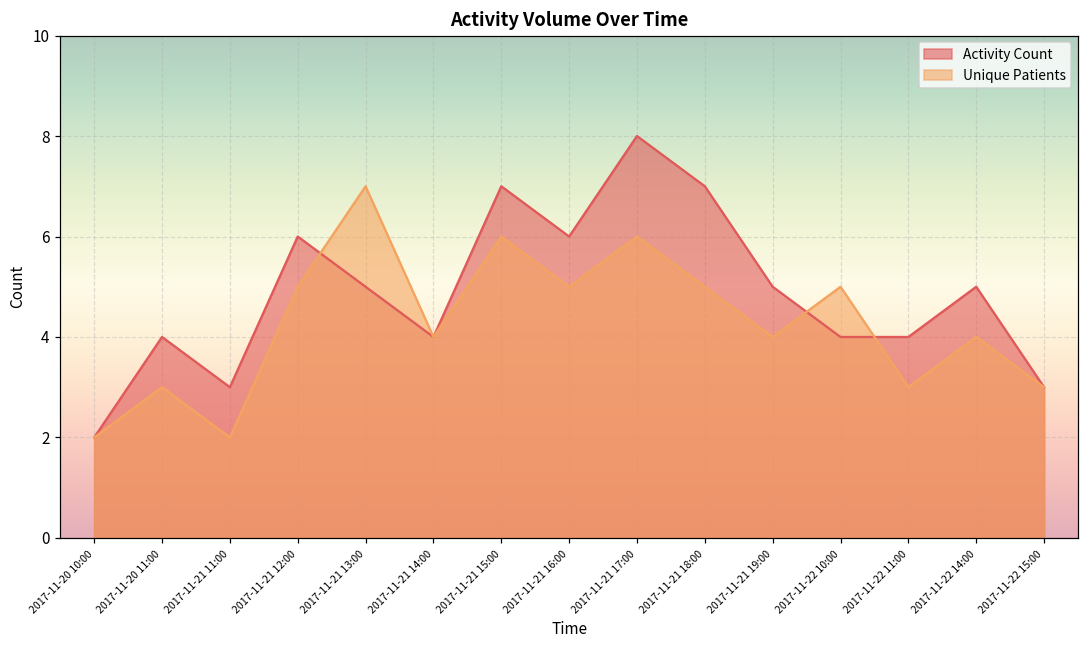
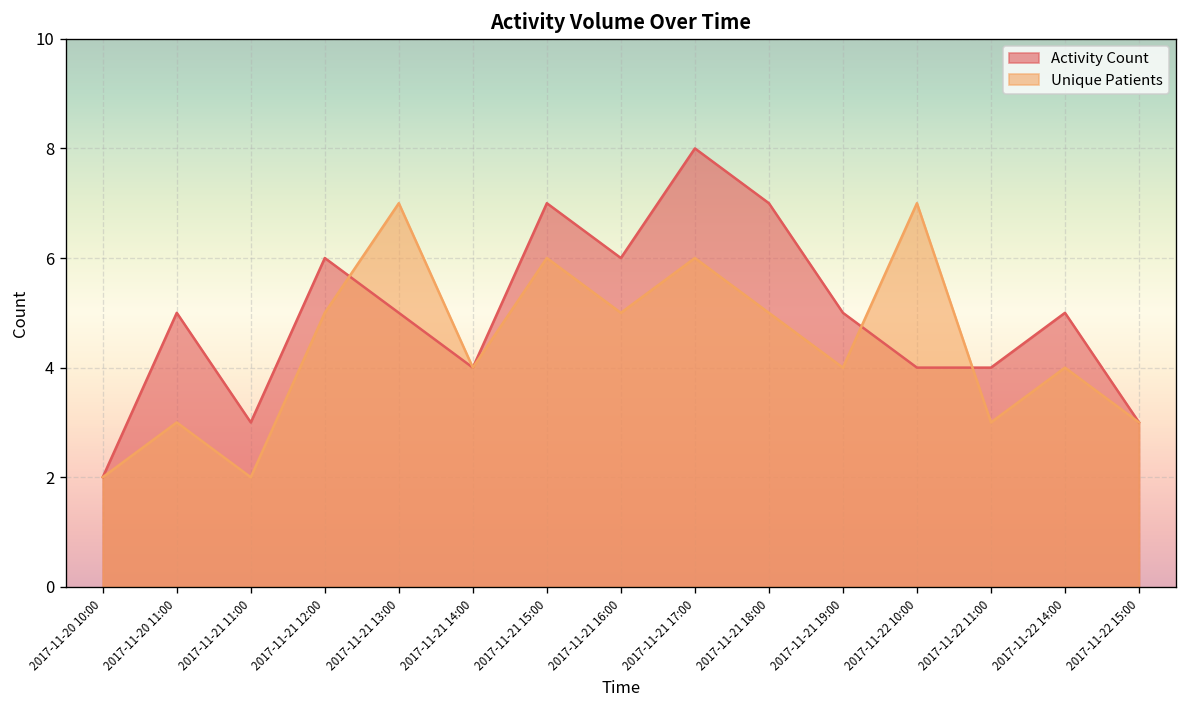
  {
    "Activity Count": {
-     "2017-11-20 11:00": 4,
+     "2017-11-20 11:00": 5,
      "2017-11-21 11:00": 3,
      "2017-11-21 12:00": 6,
      "2017-11-21 13:00": 5,
      "2017-11-21 15:00": 7,
      "2017-11-21 16:00": 6,
      "2017-11-21 17:00": 8,
      "2017-11-21 18:00": 7,
      "2017-11-21 19:00": 5,
      "2017-11-22 10:00": 4,
      "2017-11-22 11:00": 4,
      "2017-11-22 14:00": 5
    },
    "Unique Patients": {
      "2017-11-20 11:00": 3,
      "2017-11-21 11:00": 2,
      "2017-11-21 12:00": 5,
      "2017-11-21 13:00": 7,
      "2017-11-21 15:00": 6,
      "2017-11-21 16:00": 5,
      "2017-11-21 17:00": 6,
      "2017-11-21 18:00": 5,
      "2017-11-21 19:00": 4,
-     "2017-11-22 10:00": 5,
+     "2017-11-22 10:00": 7,
      "2017-11-22 11:00": 3,
      "2017-11-22 14:00": 4
    }
  }
